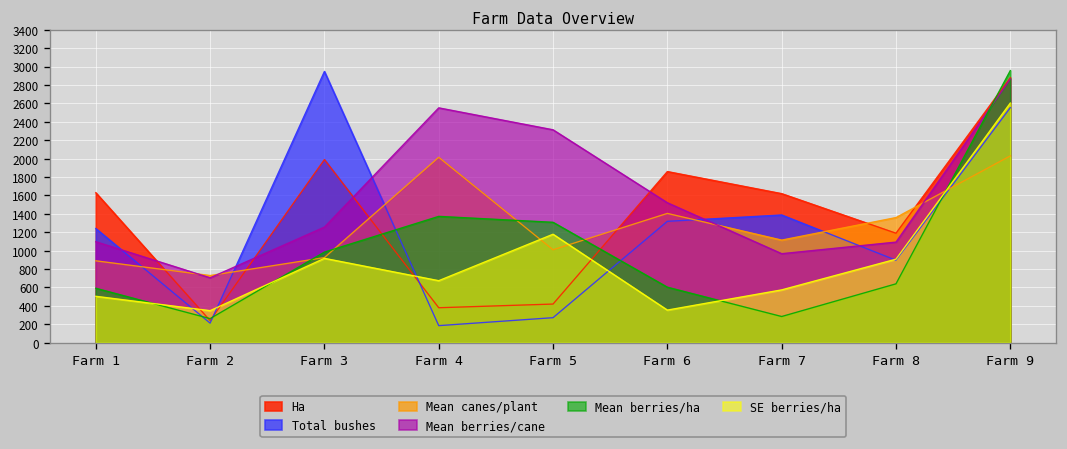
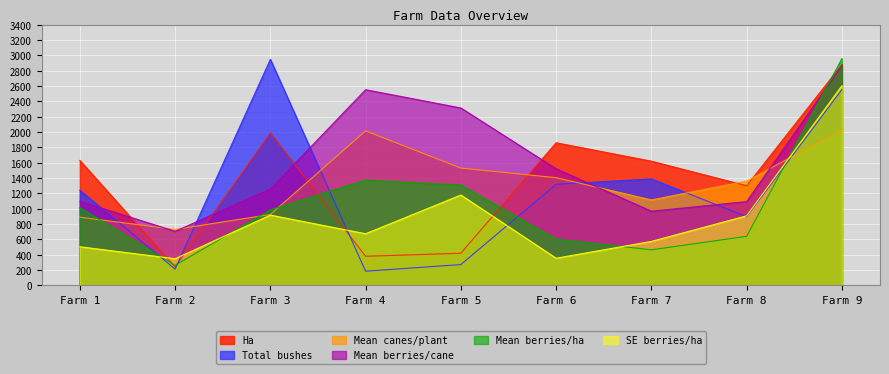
  {
    "Ha": {
      "Farm 1": 1600,
      "Farm 3": 2000,
      "Farm 4": 400,
      "Farm 5": 400,
      "Farm 6": 1900,
      "Farm 7": 1600,
-     "Farm 8": 1200
+     "Farm 8": 1300
    },
    "Total bushes": {
      "Farm 1": 1200,
      "Farm 3": 2900,
      "Farm 4": 200,
      "Farm 5": 300,
      "Farm 6": 1300,
      "Farm 7": 1400,
      "Farm 9": 2600
    },
    "Mean canes/plant": {
      "Farm 1": 900,
      "Farm 4": 2000,
-     "Farm 5": 1000,
+     "Farm 5": 1500,
      "Farm 6": 1400,
      "Farm 7": 1100,
      "Farm 8": 1400,
      "Farm 9": 2000
    },
    "Mean berries/cane": {
      "Farm 1": 1100,
      "Farm 3": 1300,
      "Farm 4": 2600,
      "Farm 5": 2300,
      "Farm 6": 1500,
      "Farm 7": 1000,
      "Farm 8": 1100
    },
    "Mean berries/ha": {
-     "Farm 1": 600,
+     "Farm 1": 1000,
      "Farm 3": 1000,
      "Farm 4": 1400,
      "Farm 5": 1300,
      "Farm 6": 600,
-     "Farm 7": 300,
+     "Farm 7": 500,
      "Farm 8": 600,
      "Farm 9": 3000
    },
    "SE berries/ha": {
      "Farm 1": 500,
      "Farm 2": 300,
      "Farm 4": 700,
      "Farm 5": 1200,
      "Farm 6": 400,
      "Farm 7": 600,
      "Farm 9": 2600
    }
  }
